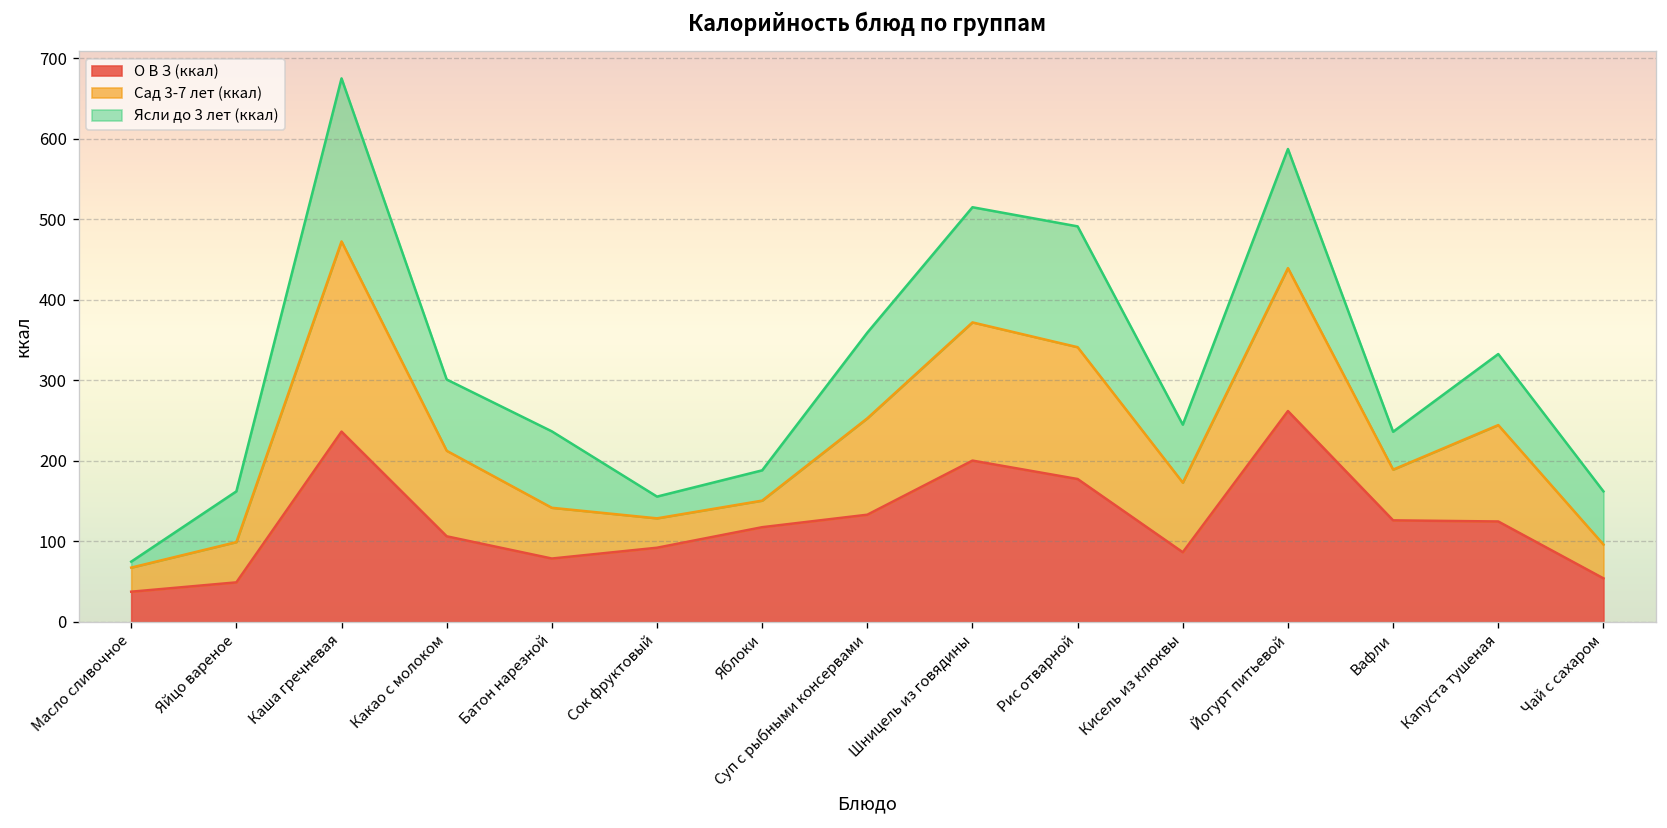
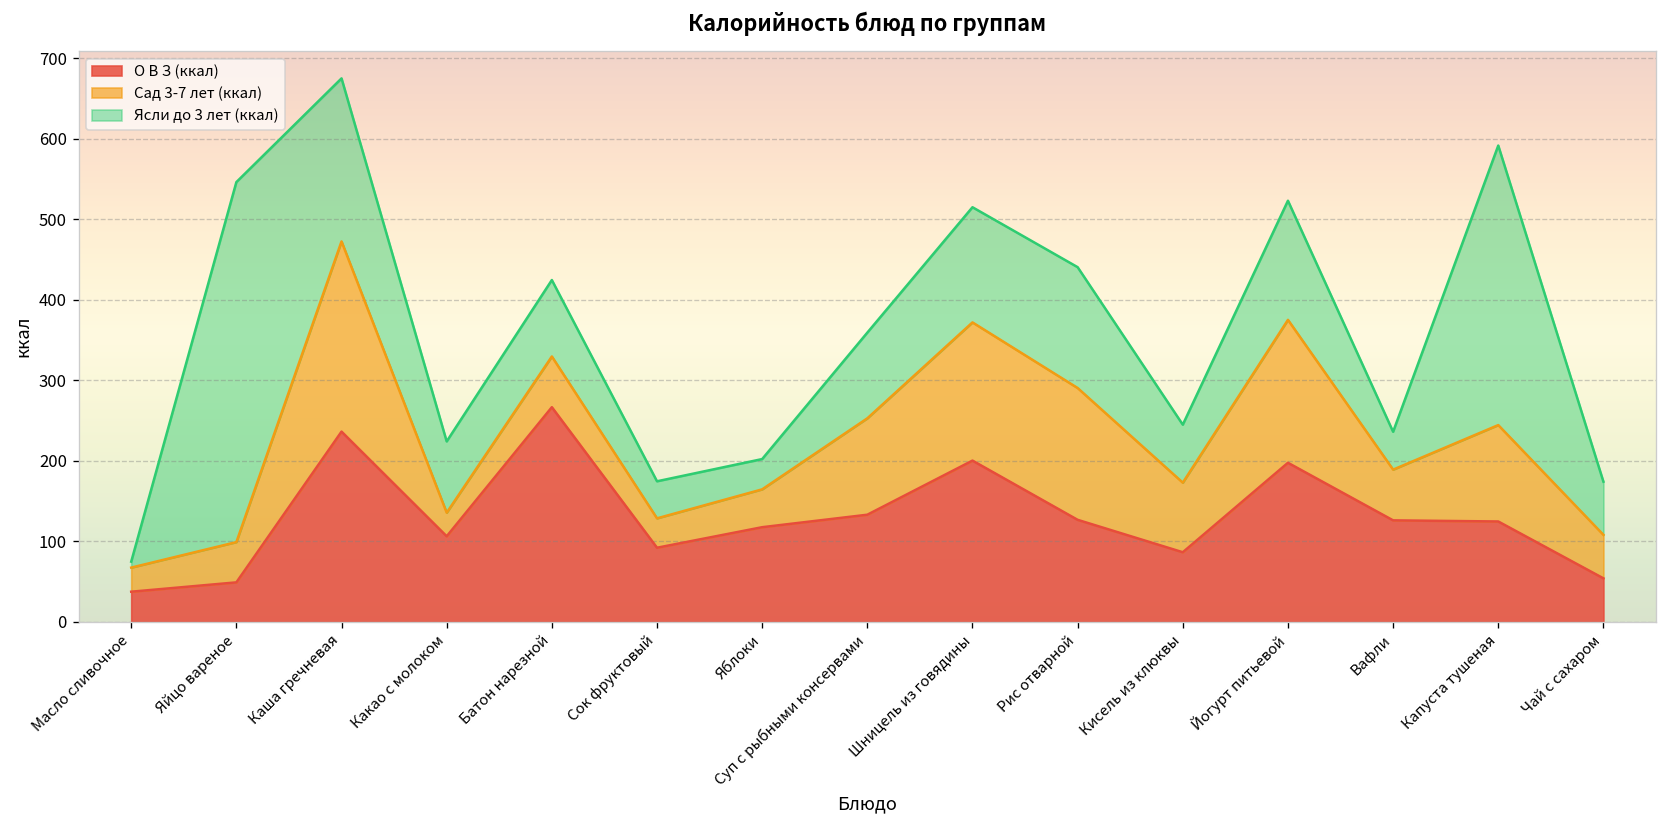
  {
    "О В З (ккал)": {
      "Масло сливочное": 40,
      "Яйцо вареное": 50,
      "Каша гречневая": 240,
      "Какао с молоком": 110,
-     "Батон нарезной": 80,
+     "Батон нарезной": 270,
      "Сок фруктовый": 90,
      "Яблоки": 120,
      "Суп с рыбными консервами": 130,
      "Шницель из говядины": 200,
-     "Рис отварной": 180,
+     "Рис отварной": 130,
      "Кисель из клюквы": 90,
-     "Йогурт питьевой": 260,
+     "Йогурт питьевой": 200,
      "Вафли": 130,
      "Капуста тушеная": 120,
      "Чай с сахаром": 50
    },
    "Сад 3-7 лет (ккал)": {
      "Масло сливочное": 30,
      "Яйцо вареное": 50,
      "Каша гречневая": 240,
-     "Какао с молоком": 110,
+     "Какао с молоком": 30,
      "Батон нарезной": 60,
      "Сок фруктовый": 40,
-     "Яблоки": 30,
+     "Яблоки": 50,
      "Суп с рыбными консервами": 120,
      "Шницель из говядины": 170,
      "Рис отварной": 160,
      "Кисель из клюквы": 90,
      "Йогурт питьевой": 180,
      "Вафли": 60,
      "Капуста тушеная": 120,
-     "Чай с сахаром": 40
+     "Чай с сахаром": 50
    },
    "Ясли до 3 лет (ккал)": {
      "Масло сливочное": 10,
-     "Яйцо вареное": 60,
+     "Яйцо вареное": 450,
      "Каша гречневая": 200,
      "Какао с молоком": 90,
      "Батон нарезной": 90,
-     "Сок фруктовый": 30,
+     "Сок фруктовый": 50,
      "Яблоки": 40,
      "Суп с рыбными консервами": 110,
      "Шницель из говядины": 140,
      "Рис отварной": 150,
      "Кисель из клюквы": 70,
      "Йогурт питьевой": 150,
      "Вафли": 50,
-     "Капуста тушеная": 90,
+     "Капуста тушеная": 350,
      "Чай с сахаром": 70
    }
  }
